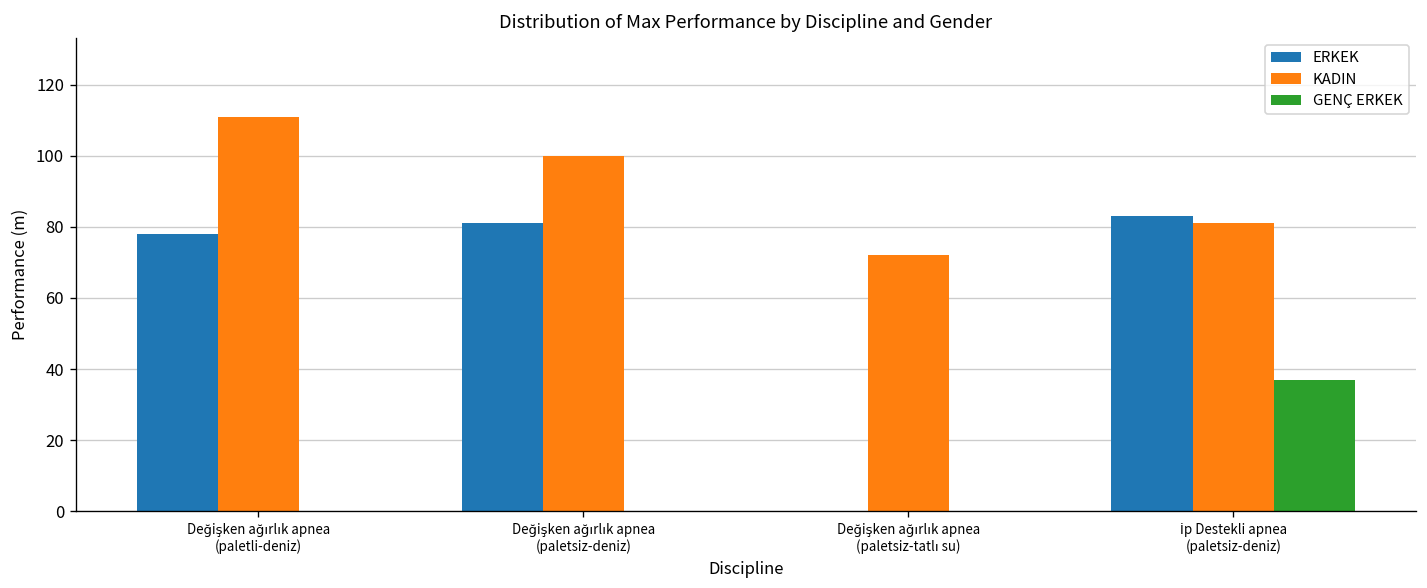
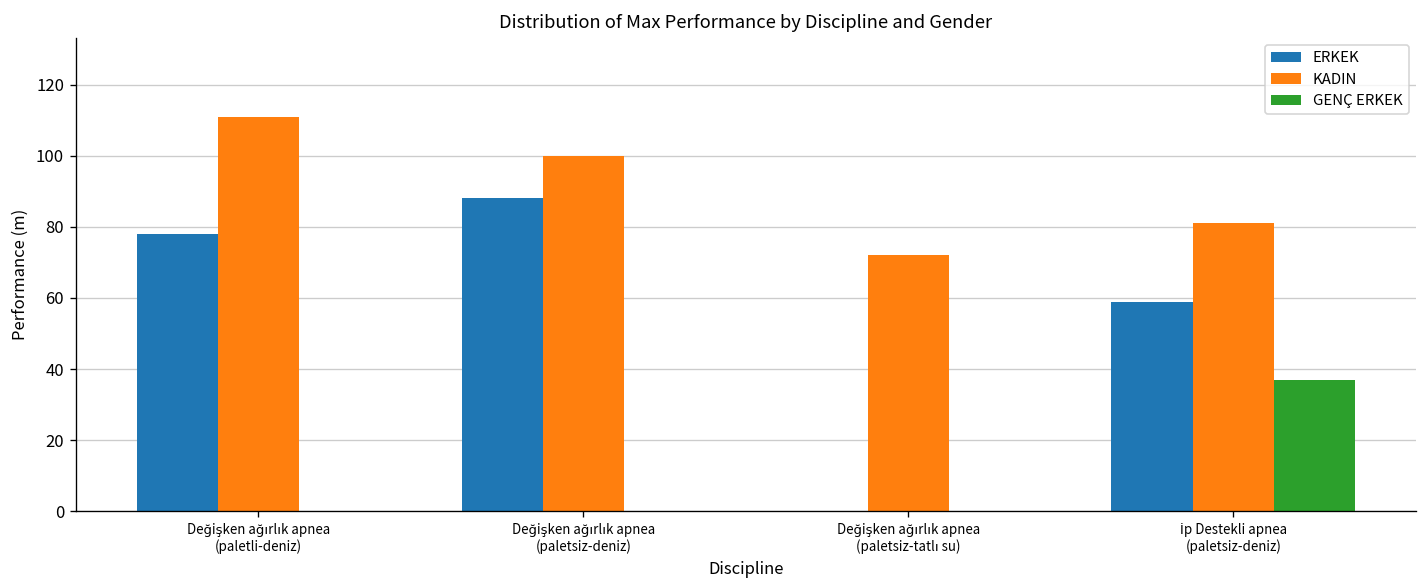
  {
    "ERKEK": {
      "Değişken ağırlık apnea (paletli-deniz)": 78,
-     "Değişken ağırlık apnea (paletsiz-deniz)": 81,
+     "Değişken ağırlık apnea (paletsiz-deniz)": 88,
      "Değişken ağırlık apnea (paletsiz-tatlı su)": 0,
-     "İp Destekli apnea (paletsiz-deniz)": 83
+     "İp Destekli apnea (paletsiz-deniz)": 59
    },
    "KADIN": {
      "Değişken ağırlık apnea (paletli-deniz)": 111,
      "Değişken ağırlık apnea (paletsiz-deniz)": 100,
      "Değişken ağırlık apnea (paletsiz-tatlı su)": 72,
      "İp Destekli apnea (paletsiz-deniz)": 81
    },
    "GENÇ ERKEK": {
      "Değişken ağırlık apnea (paletli-deniz)": 0,
      "Değişken ağırlık apnea (paletsiz-deniz)": 0,
      "Değişken ağırlık apnea (paletsiz-tatlı su)": 0,
      "İp Destekli apnea (paletsiz-deniz)": 37
    }
  }
